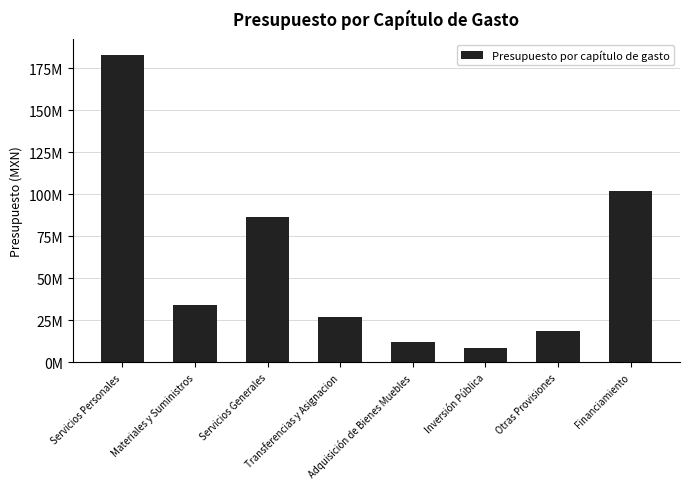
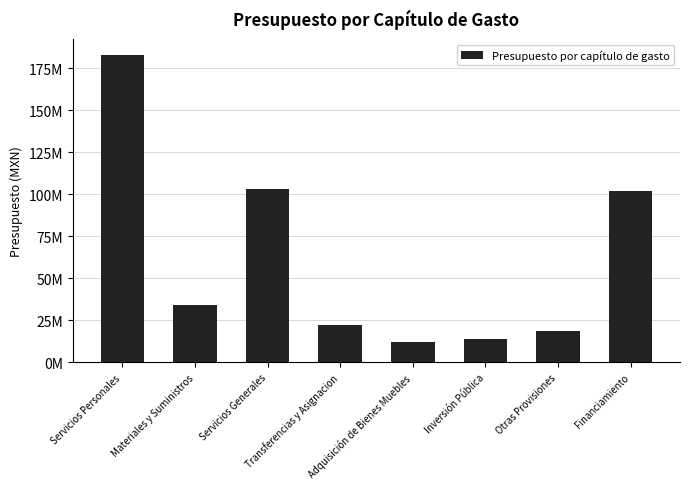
  {
    "Servicios Personales": 183000000,
    "Materiales y Suministros": 34000000,
-   "Servicios Generales": 86000000,
-   "Transferencias y Asignacion": 27000000,
+   "Servicios Generales": 103000000,
+   "Transferencias y Asignacion": 22000000,
    "Adquisición de Bienes Muebles": 12000000,
-   "Inversión Pública": 9000000,
+   "Inversión Pública": 14000000,
    "Otras Provisiones": 18000000,
    "Financiamiento": 102000000
  }
